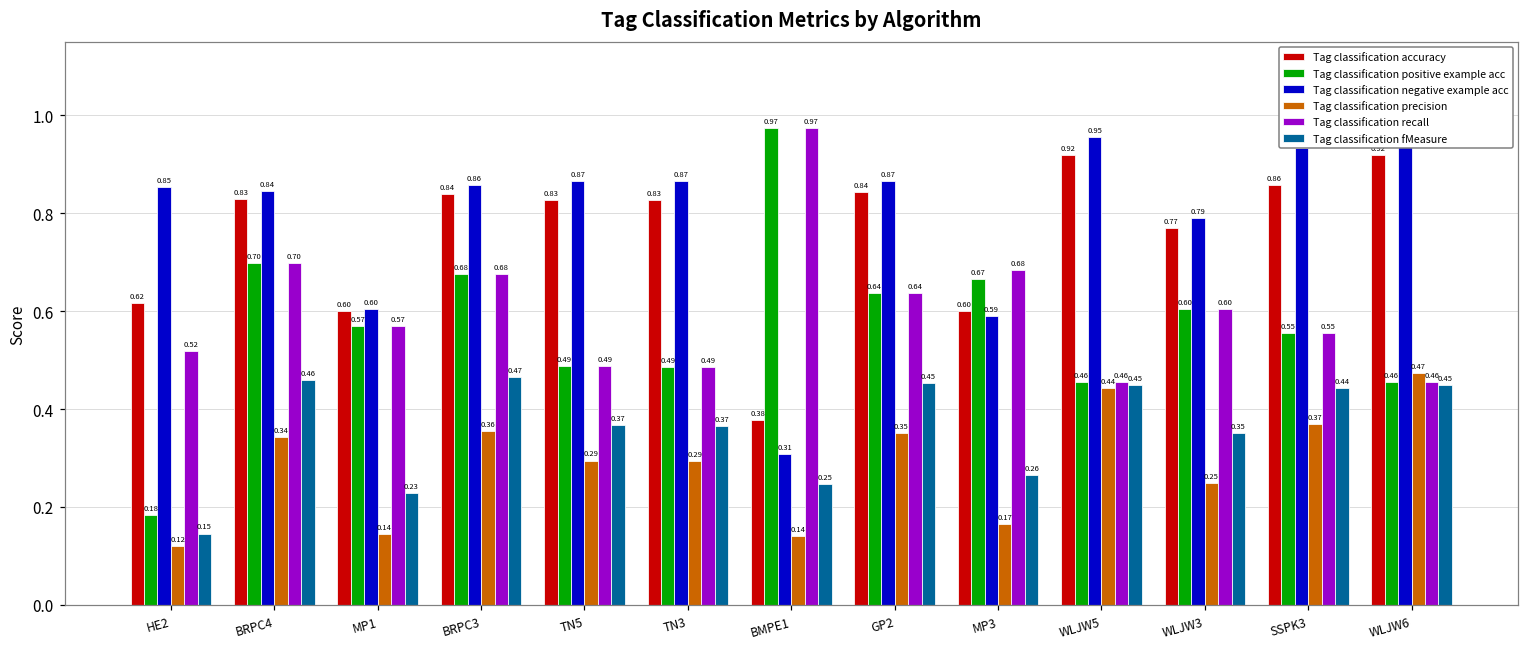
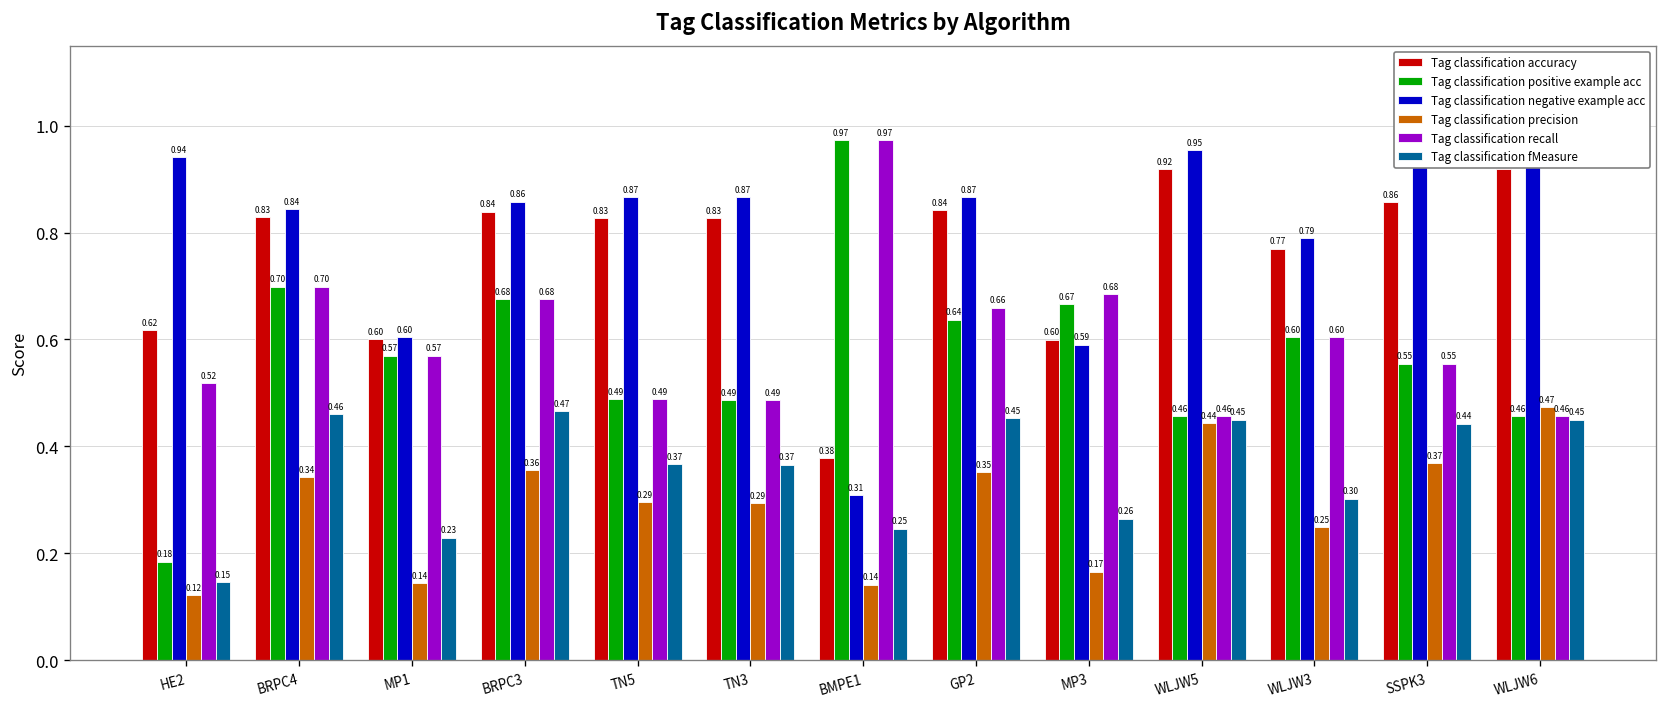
  {
    "Tag classification accuracy": {
      "HE2": 0.62,
      "BRPC4": 0.83,
      "MP1": 0.60,
      "BRPC3": 0.84,
      "TN5": 0.83,
      "TN3": 0.83,
      "BMPE1": 0.38,
      "GP2": 0.84,
      "MP3": 0.60,
      "WLJW5": 0.92,
      "WLJW3": 0.77,
      "SSPK3": 0.86
    },
    "Tag classification positive example acc": {
      "HE2": 0.18,
      "BRPC4": 0.70,
      "MP1": 0.57,
      "BRPC3": 0.68,
      "TN5": 0.49,
      "TN3": 0.49,
      "BMPE1": 0.97,
      "GP2": 0.64,
      "MP3": 0.67,
      "WLJW5": 0.46,
      "WLJW3": 0.60,
      "SSPK3": 0.55,
      "WLJW6": 0.46
    },
    "Tag classification negative example acc": {
-     "HE2": 0.85,
+     "HE2": 0.94,
      "BRPC4": 0.84,
      "MP1": 0.60,
      "BRPC3": 0.86,
      "TN5": 0.87,
      "TN3": 0.87,
      "BMPE1": 0.31,
      "GP2": 0.87,
      "MP3": 0.59,
      "WLJW5": 0.95,
      "WLJW3": 0.79
    },
    "Tag classification precision": {
      "HE2": 0.12,
      "BRPC4": 0.34,
      "MP1": 0.14,
      "BRPC3": 0.36,
      "TN5": 0.29,
      "TN3": 0.29,
      "BMPE1": 0.14,
      "GP2": 0.35,
      "MP3": 0.17,
      "WLJW5": 0.44,
      "WLJW3": 0.25,
      "SSPK3": 0.37,
      "WLJW6": 0.47
    },
    "Tag classification recall": {
      "HE2": 0.52,
      "BRPC4": 0.70,
      "MP1": 0.57,
      "BRPC3": 0.68,
      "TN5": 0.49,
      "TN3": 0.49,
      "BMPE1": 0.97,
-     "GP2": 0.64,
+     "GP2": 0.66,
      "MP3": 0.68,
      "WLJW5": 0.46,
      "WLJW3": 0.60,
      "SSPK3": 0.55,
      "WLJW6": 0.46
    },
    "Tag classification fMeasure": {
      "HE2": 0.15,
      "BRPC4": 0.46,
      "MP1": 0.23,
      "BRPC3": 0.47,
      "TN5": 0.37,
      "TN3": 0.37,
      "BMPE1": 0.25,
      "GP2": 0.45,
      "MP3": 0.26,
      "WLJW5": 0.45,
-     "WLJW3": 0.35,
+     "WLJW3": 0.30,
      "SSPK3": 0.44,
      "WLJW6": 0.45
    }
  }
